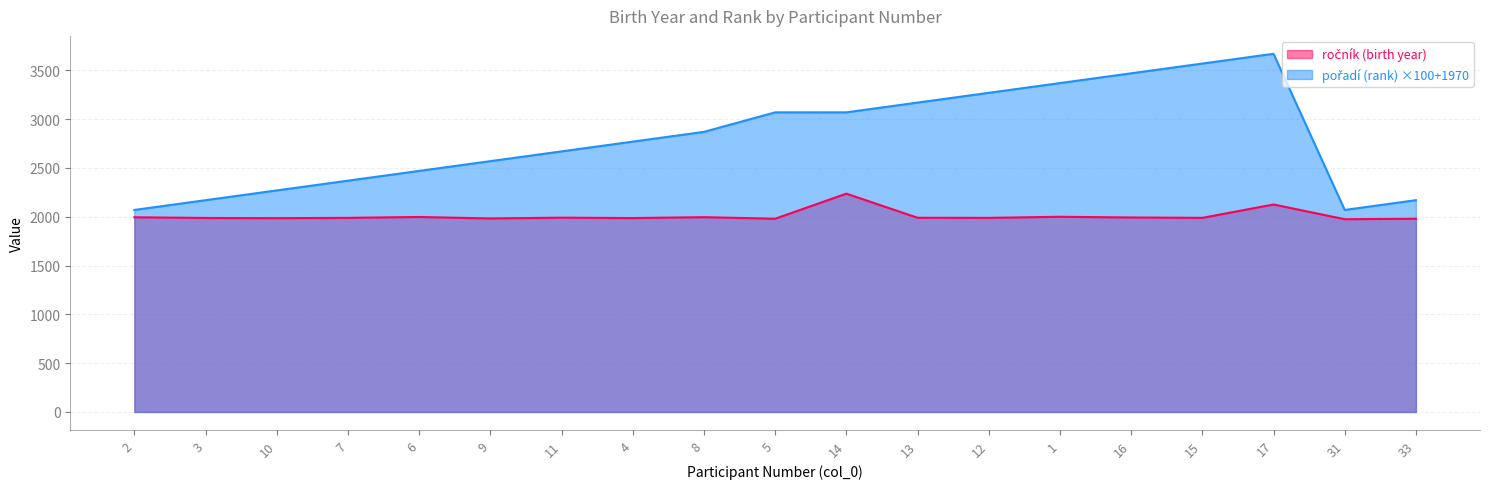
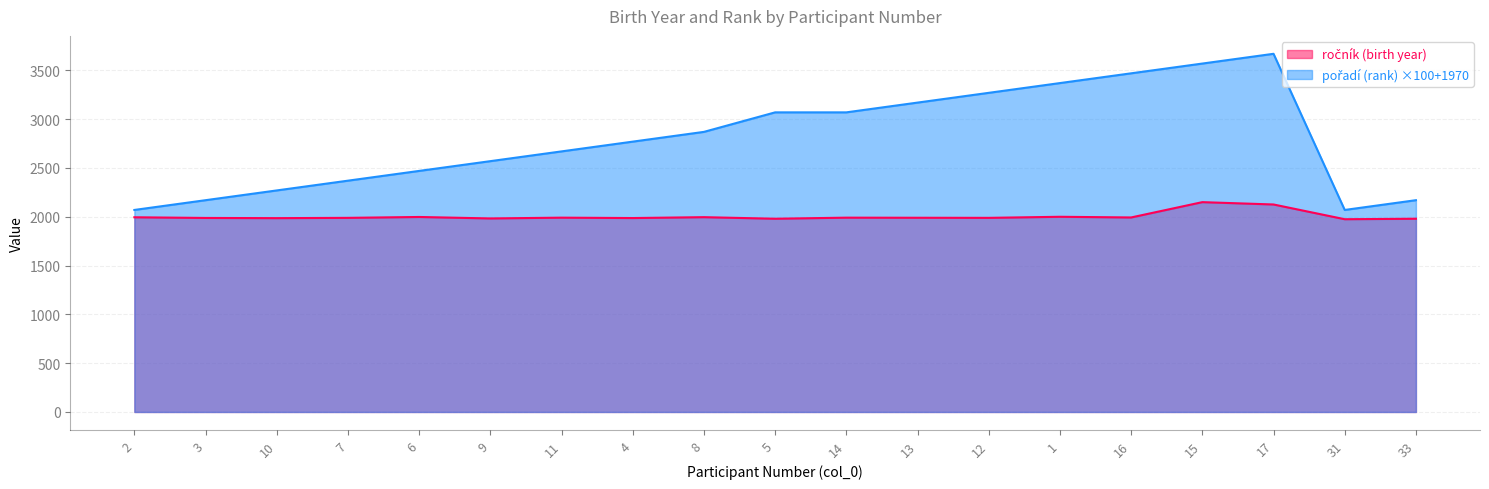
  {
    "ročník (birth year)": {
      "2": 2000,
      "3": 2000,
      "10": 2000,
      "7": 2000,
      "6": 2000,
      "9": 2000,
      "11": 2000,
      "4": 2000,
      "8": 2000,
      "5": 2000,
-     "14": 2200,
+     "14": 2000,
      "13": 2000,
      "12": 2000,
      "1": 2000,
      "16": 2000,
-     "15": 2000,
+     "15": 2200,
      "17": 2100,
      "31": 2000,
      "33": 2000
    },
    "pořadí (rank) ×100+1970": {
      "2": 2100,
      "3": 2200,
      "10": 2300,
      "7": 2400,
      "6": 2500,
      "9": 2600,
      "11": 2700,
      "4": 2800,
      "8": 2900,
      "5": 3100,
      "14": 3100,
      "13": 3200,
      "12": 3300,
      "1": 3400,
      "16": 3500,
      "15": 3600,
      "17": 3700,
      "31": 2100,
      "33": 2200
    }
  }
